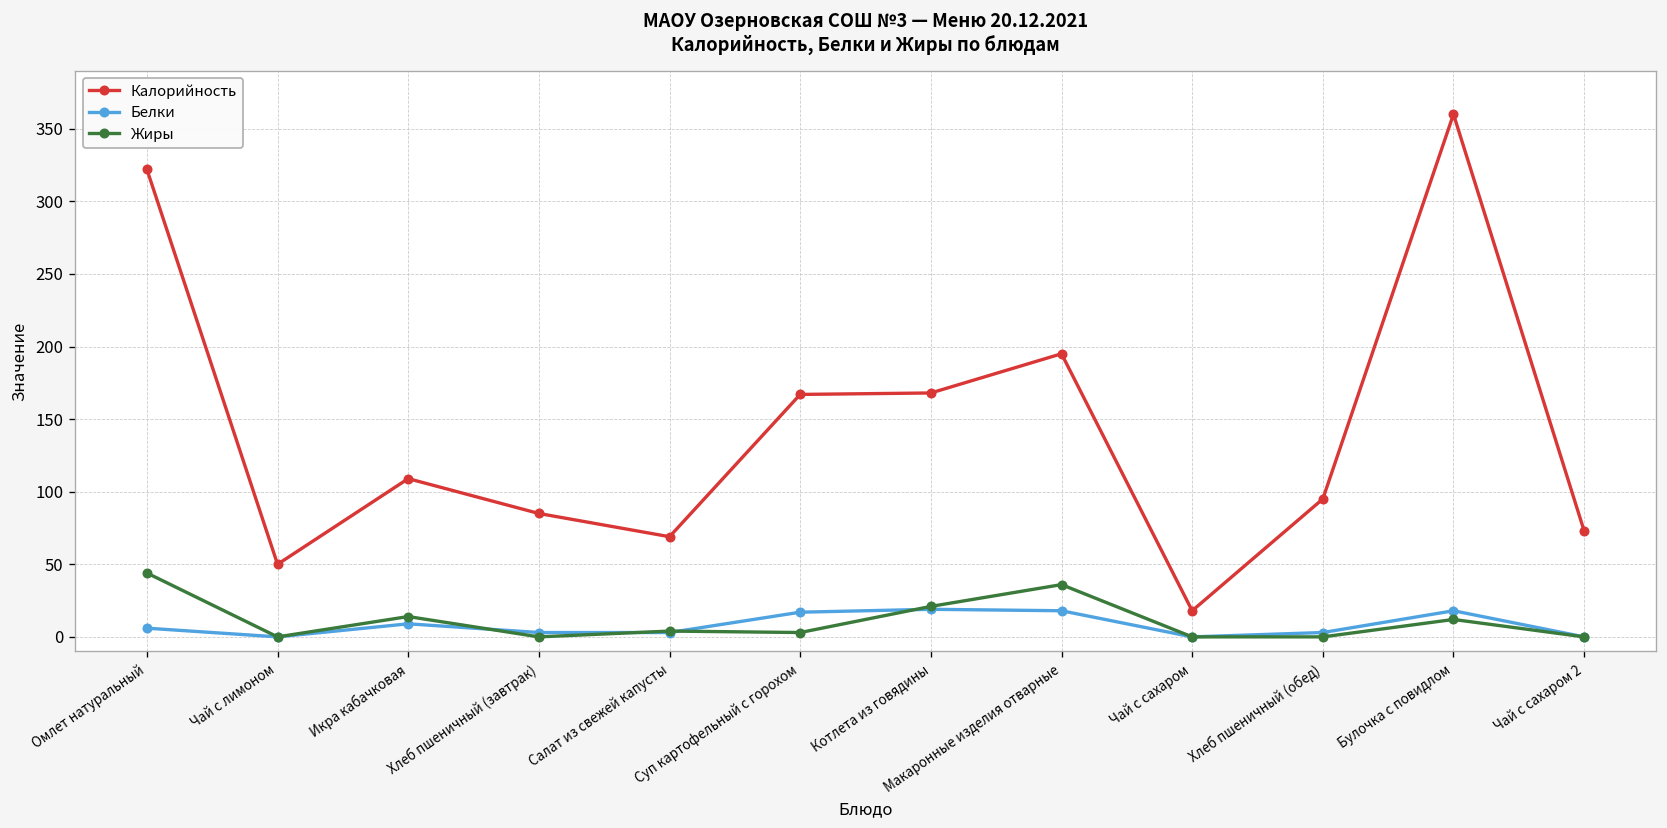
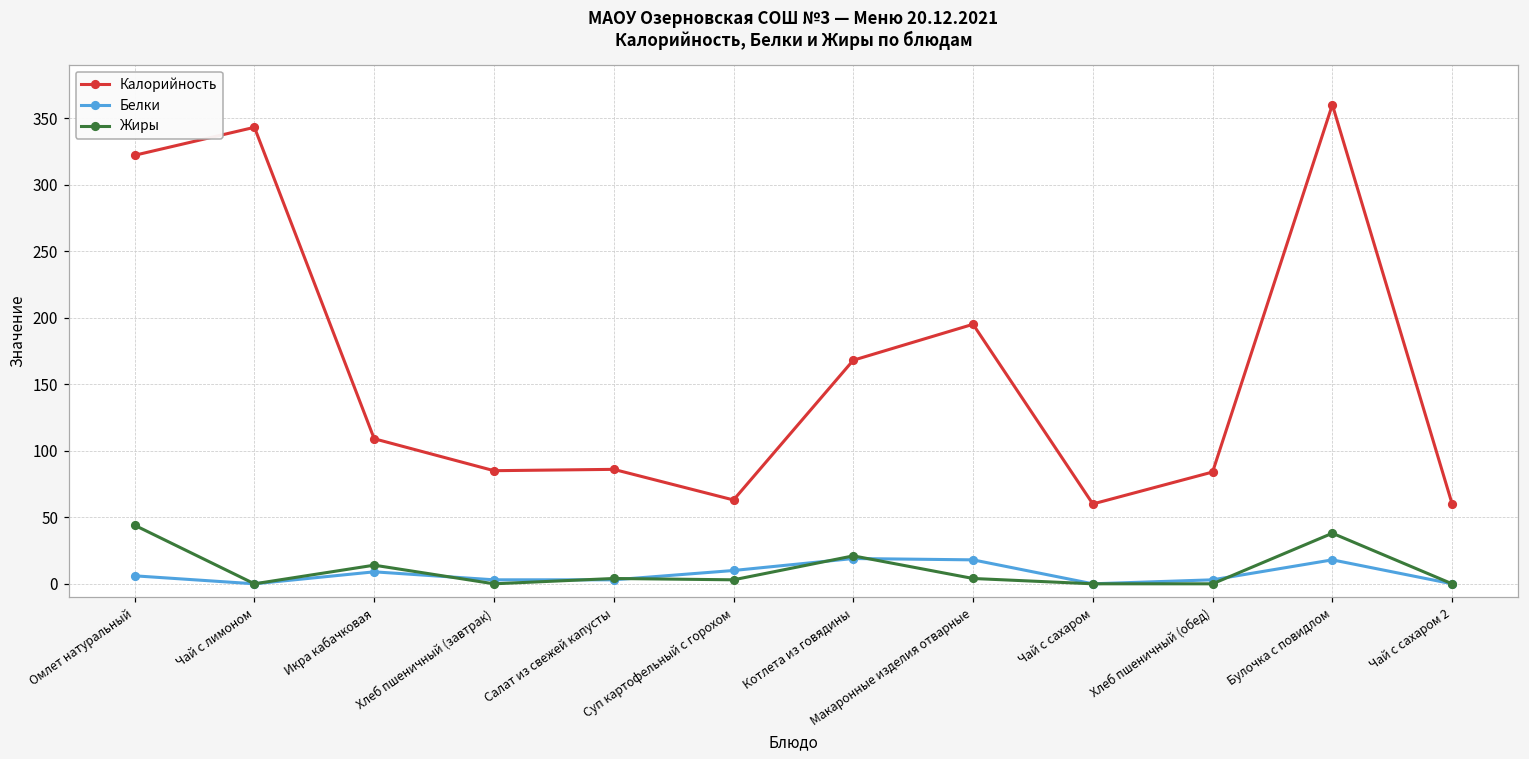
  {
    "Калорийность": {
      "Омлет натуральный": 322,
-     "Чай с лимоном": 50,
+     "Чай с лимоном": 343,
      "Икра кабачковая": 109,
      "Хлеб пшеничный (завтрак)": 85,
-     "Салат из свежей капусты": 69,
-     "Суп картофельный с горохом": 167,
+     "Салат из свежей капусты": 86,
+     "Суп картофельный с горохом": 63,
      "Котлета из говядины": 168,
      "Макаронные изделия отварные": 195,
-     "Чай с сахаром": 18,
-     "Хлеб пшеничный (обед)": 95,
+     "Чай с сахаром": 60,
+     "Хлеб пшеничный (обед)": 84,
      "Булочка с повидлом": 360,
-     "Чай с сахаром 2": 73
+     "Чай с сахаром 2": 60
    },
    "Белки": {
      "Омлет натуральный": 6,
      "Икра кабачковая": 9,
      "Хлеб пшеничный (завтрак)": 3,
-     "Суп картофельный с горохом": 17,
+     "Суп картофельный с горохом": 10,
      "Макаронные изделия отварные": 18,
      "Хлеб пшеничный (обед)": 3,
      "Булочка с повидлом": 18
    },
    "Жиры": {
      "Омлет натуральный": 44,
      "Икра кабачковая": 14,
      "Хлеб пшеничный (завтрак)": 0,
      "Суп картофельный с горохом": 3,
-     "Макаронные изделия отварные": 36,
+     "Макаронные изделия отварные": 4,
      "Хлеб пшеничный (обед)": 0,
-     "Булочка с повидлом": 12
+     "Булочка с повидлом": 38
    }
  }
